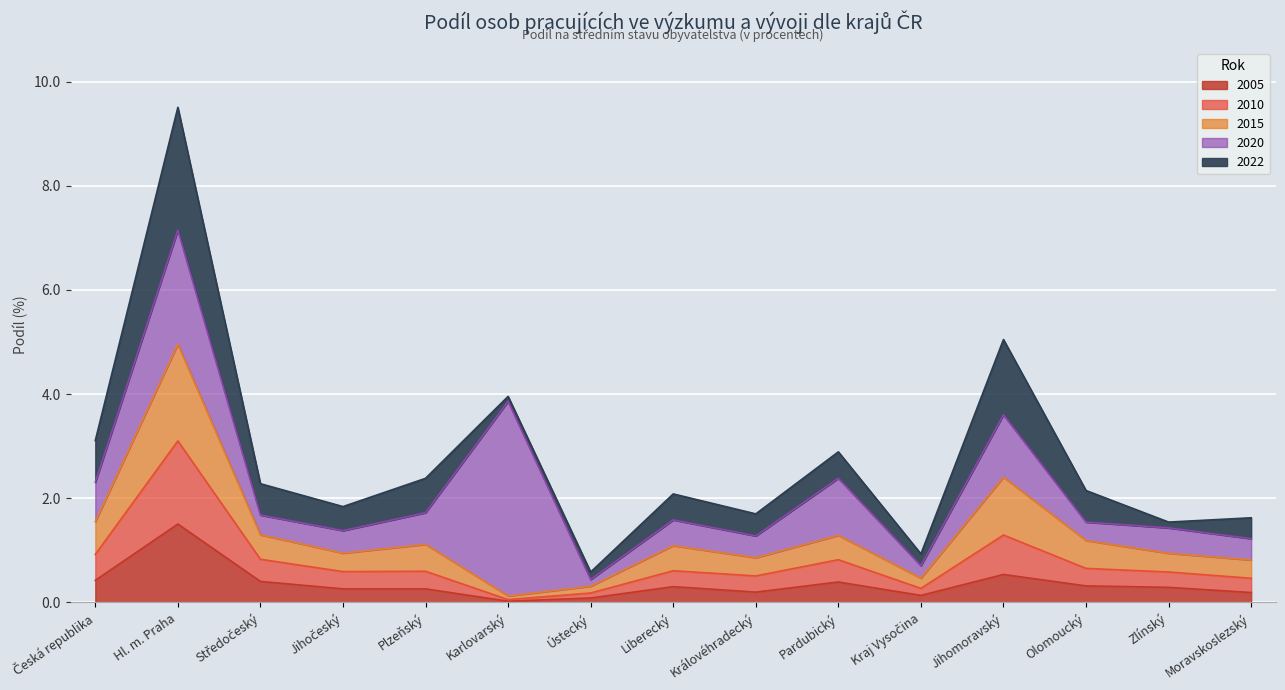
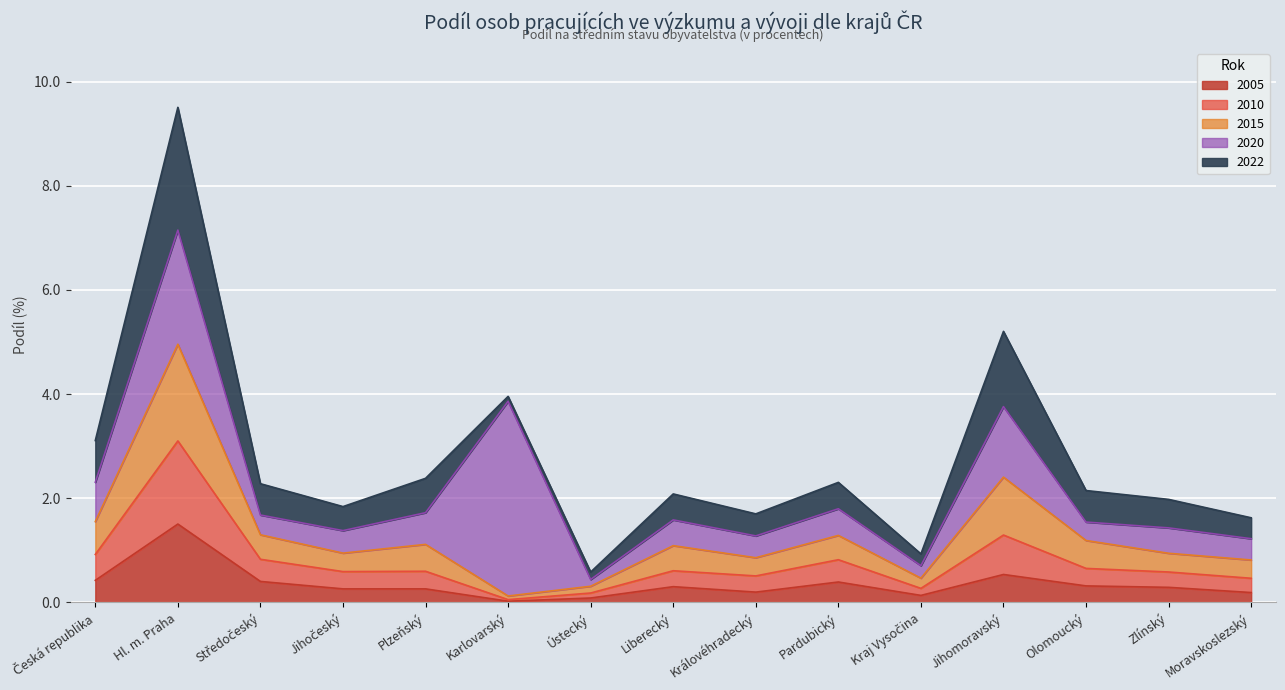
  {
    "2020": {
      "Česká republika": 0.8,
      "Hl. m. Praha": 2.2,
      "Středočeský": 0.4,
      "Jihočeský": 0.4,
      "Plzeňský": 0.6,
      "Karlovarský": 3.7,
      "Ústecký": 0.1,
      "Liberecký": 0.5,
      "Královéhradecký": 0.4,
-     "Pardubický": 1.1,
+     "Pardubický": 0.5,
      "Kraj Vysočina": 0.2,
-     "Jihomoravský": 1.2,
+     "Jihomoravský": 1.4,
      "Olomoucký": 0.4,
      "Zlínský": 0.5,
      "Moravskoslezský": 0.4
    },
    "2022": {
      "Česká republika": 0.8,
      "Hl. m. Praha": 2.4,
      "Středočeský": 0.6,
      "Jihočeský": 0.5,
      "Plzeňský": 0.7,
      "Karlovarský": 0.1,
      "Ústecký": 0.1,
      "Liberecký": 0.5,
      "Královéhradecký": 0.4,
      "Pardubický": 0.5,
      "Kraj Vysočina": 0.2,
      "Jihomoravský": 1.4,
      "Olomoucký": 0.6,
-     "Zlínský": 0.1,
+     "Zlínský": 0.5,
      "Moravskoslezský": 0.4
    }
  }
